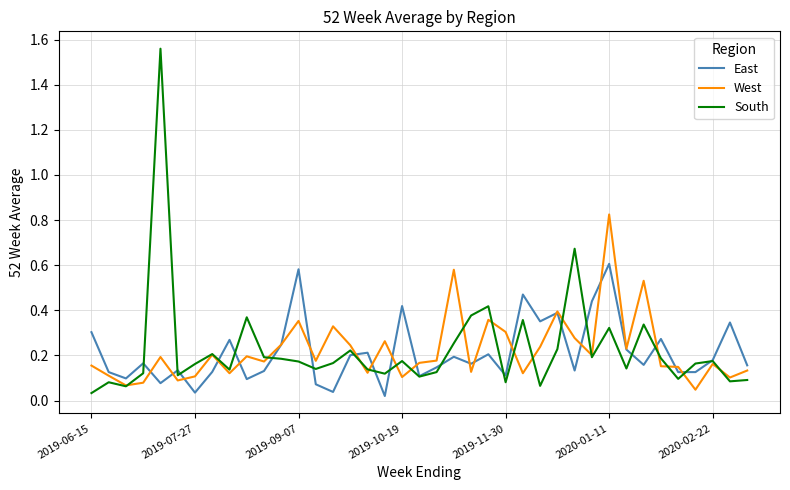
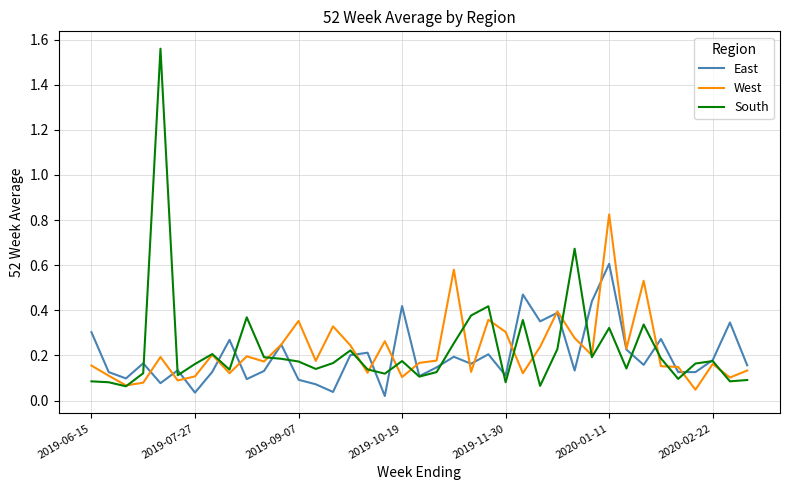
  {
    "East": {
      "2019-06-15": 0.30,
      "2019-07-27": 0.04,
-     "2019-09-07": 0.58,
+     "2019-09-07": 0.09,
      "2019-10-19": 0.42,
      "2019-11-30": 0.11,
      "2020-01-11": 0.61
    },
    "West": {
      "2019-06-15": 0.16,
      "2019-07-27": 0.11,
      "2019-09-07": 0.35,
      "2019-10-19": 0.10,
      "2019-11-30": 0.30,
      "2020-01-11": 0.83,
      "2020-02-22": 0.16
    },
    "South": {
-     "2019-06-15": 0.03,
+     "2019-06-15": 0.09,
      "2019-07-27": 0.16,
      "2019-09-07": 0.17,
      "2019-10-19": 0.18,
      "2019-11-30": 0.08,
      "2020-01-11": 0.32
    }
  }
